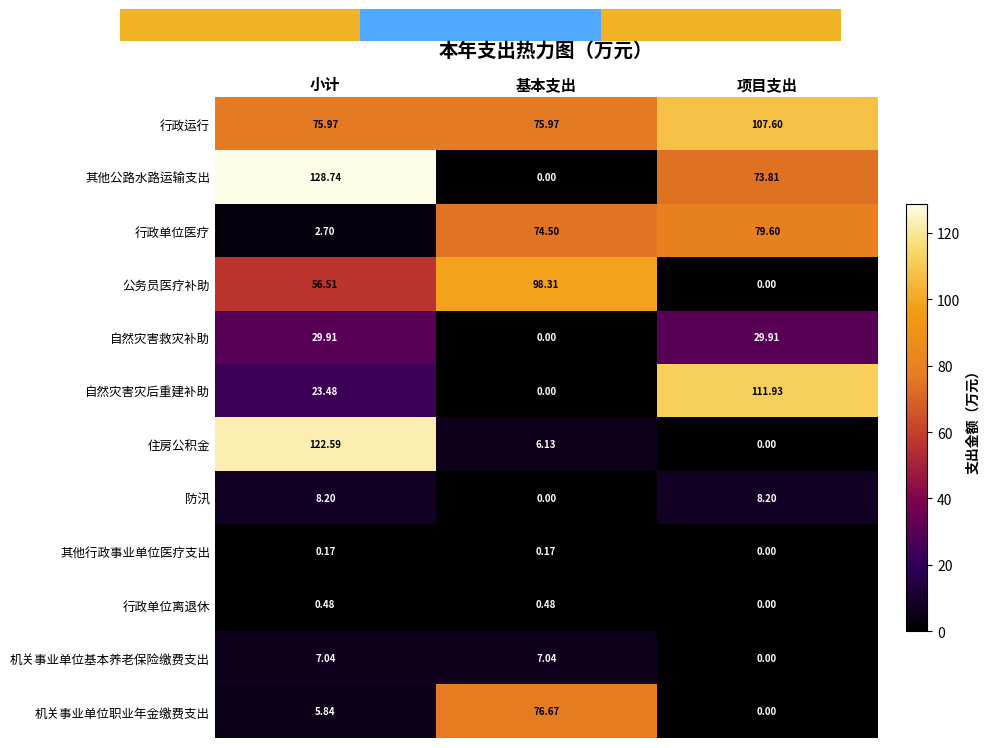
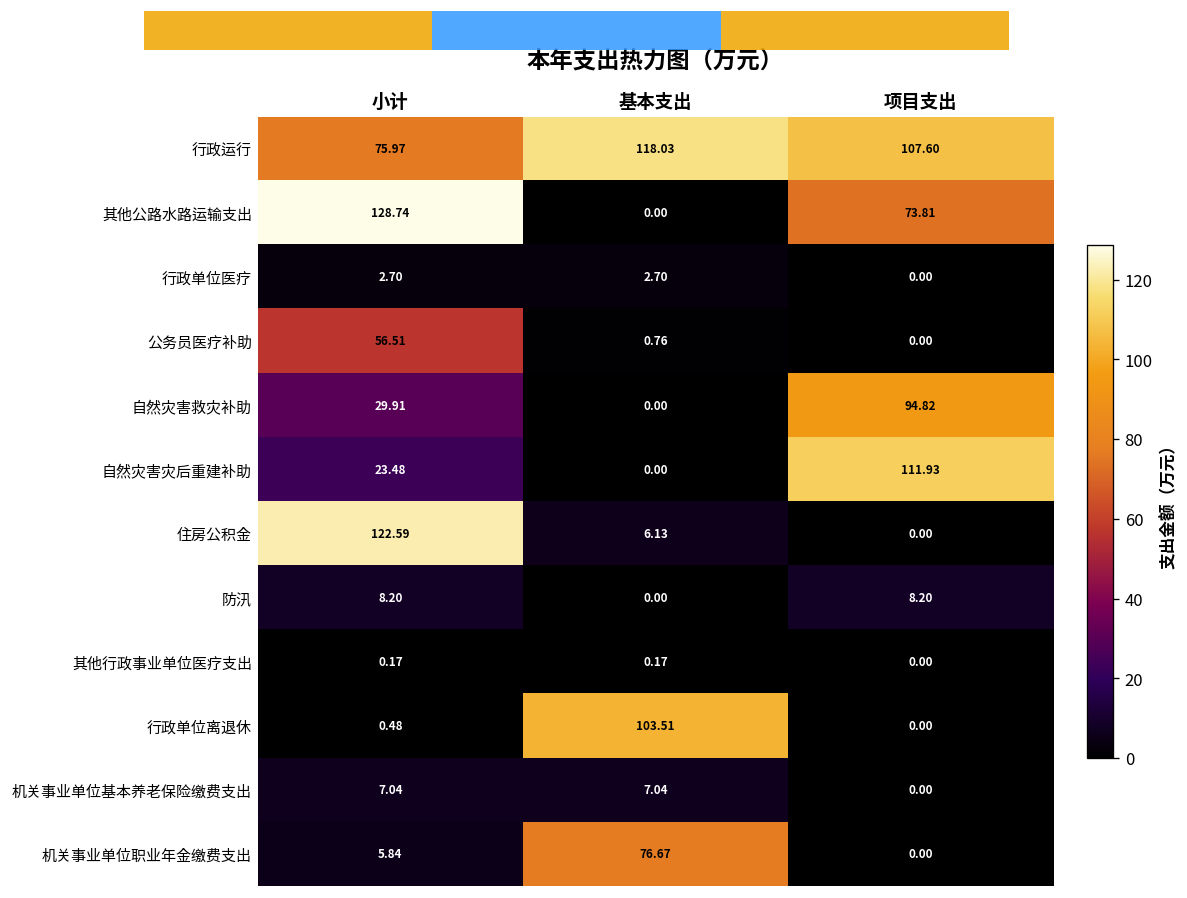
  {
    "行政运行": {
      "小计": 75.97,
-     "基本支出": 75.97,
+     "基本支出": 118.03,
      "项目支出": 107.60
    },
    "其他公路水路运输支出": {
      "小计": 128.74,
      "基本支出": 0.00,
      "项目支出": 73.81
    },
    "行政单位医疗": {
      "小计": 2.70,
-     "基本支出": 74.50,
-     "项目支出": 79.60
+     "基本支出": 2.70,
+     "项目支出": 0.00
    },
    "公务员医疗补助": {
      "小计": 56.51,
-     "基本支出": 98.31,
+     "基本支出": 0.76,
      "项目支出": 0.00
    },
    "自然灾害救灾补助": {
      "小计": 29.91,
      "基本支出": 0.00,
-     "项目支出": 29.91
+     "项目支出": 94.82
    },
    "自然灾害灾后重建补助": {
      "小计": 23.48,
      "基本支出": 0.00,
      "项目支出": 111.93
    },
    "住房公积金": {
      "小计": 122.59,
      "基本支出": 6.13,
      "项目支出": 0.00
    },
    "防汛": {
      "小计": 8.20,
      "基本支出": 0.00,
      "项目支出": 8.20
    },
    "其他行政事业单位医疗支出": {
      "小计": 0.17,
      "基本支出": 0.17,
      "项目支出": 0.00
    },
    "行政单位离退休": {
      "小计": 0.48,
-     "基本支出": 0.48,
+     "基本支出": 103.51,
      "项目支出": 0.00
    },
    "机关事业单位基本养老保险缴费支出": {
      "小计": 7.04,
      "基本支出": 7.04,
      "项目支出": 0.00
    },
    "机关事业单位职业年金缴费支出": {
      "小计": 5.84,
      "基本支出": 76.67,
      "项目支出": 0.00
    }
  }
